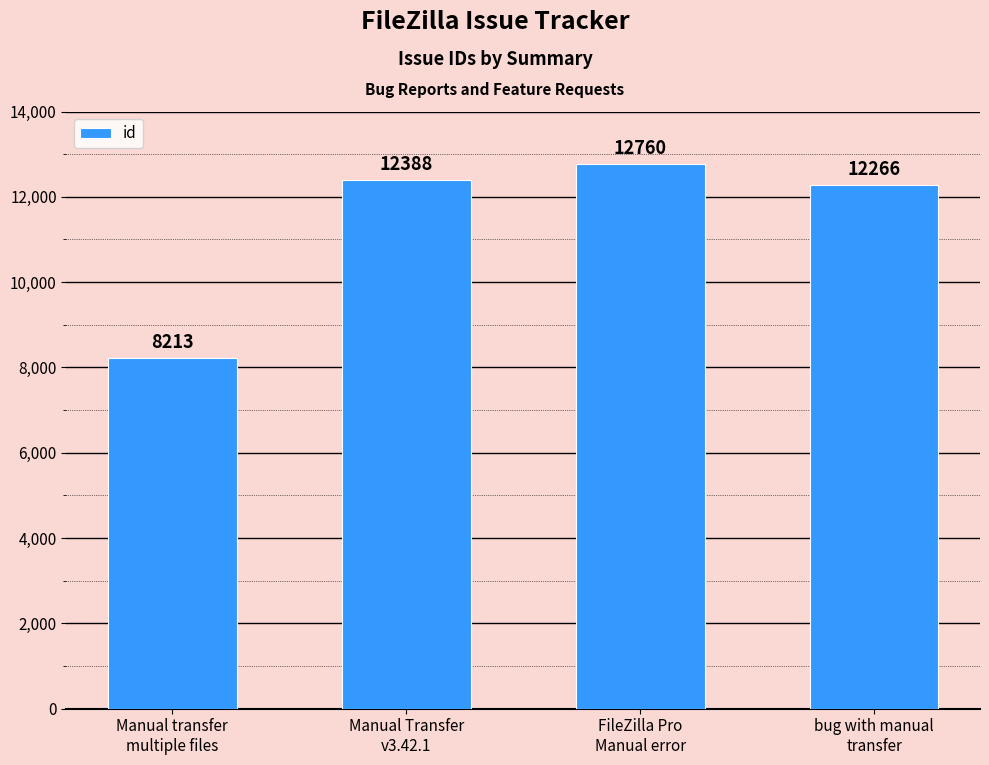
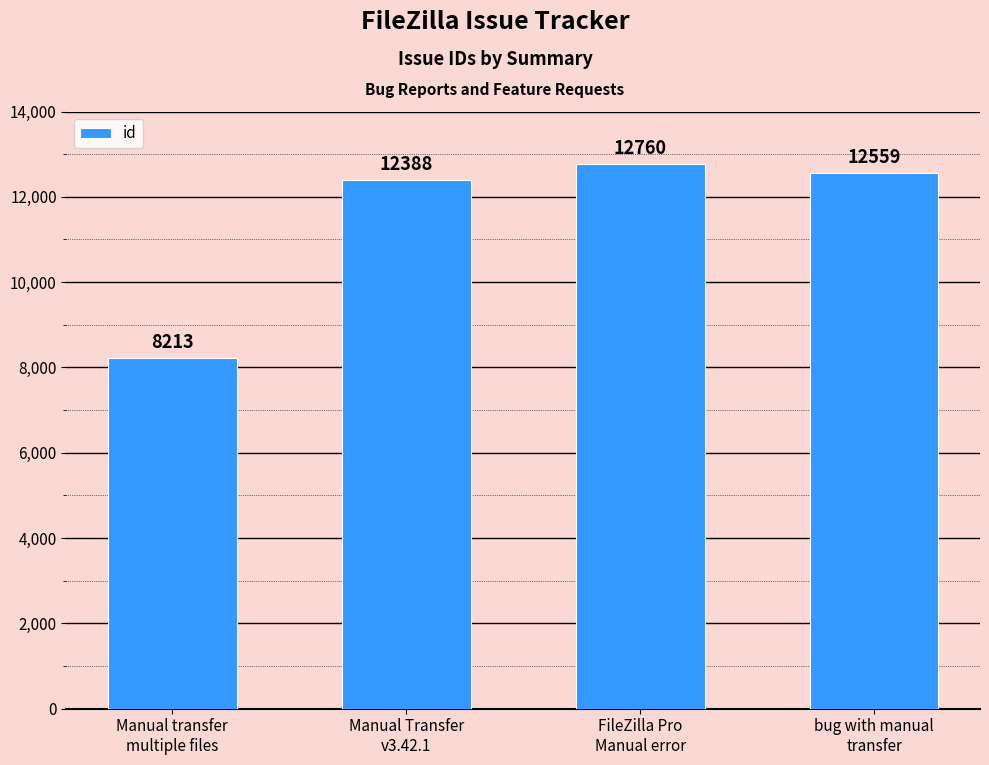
  {
    "Manual transfer multiple files": 8213,
    "Manual Transfer v3.42.1": 12388,
    "FileZilla Pro Manual error": 12760,
-   "bug with manual transfer": 12266
+   "bug with manual transfer": 12559
  }
